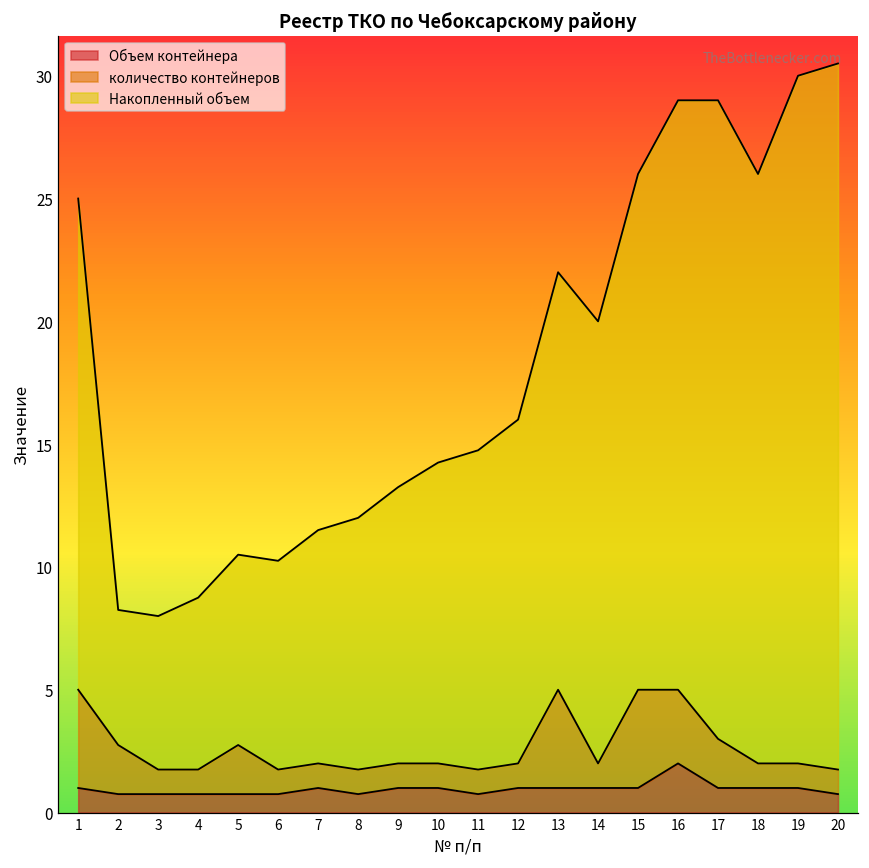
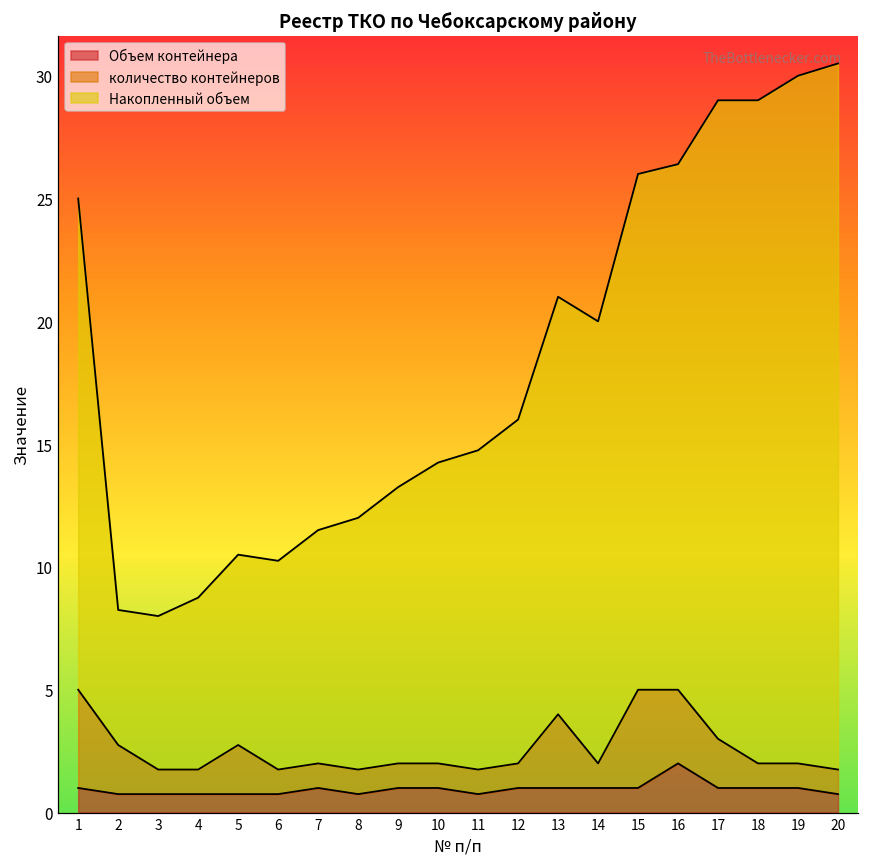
  {
    "Объем контейнера": {
      "1": 1.0,
      "2": 0.8,
      "3": 0.8,
      "4": 0.8,
      "5": 0.8,
      "6": 0.8,
      "7": 1.0,
      "8": 0.8,
      "9": 1.0,
      "10": 1.0,
      "11": 0.8,
      "12": 1.0,
      "13": 1.0,
      "14": 1.0,
      "15": 1.0,
      "16": 2.0,
      "17": 1.0,
      "18": 1.0,
      "19": 1.0,
      "20": 0.8
    },
    "количество контейнеров": {
      "1": 4,
      "2": 2,
      "3": 1,
      "4": 1,
      "5": 2,
      "6": 1,
      "7": 1,
      "8": 1,
      "9": 1,
      "10": 1,
      "11": 1,
      "12": 1,
-     "13": 4,
+     "13": 3,
      "14": 1,
      "15": 4,
      "16": 3,
      "17": 2,
      "18": 1,
      "19": 1,
      "20": 1
    },
    "Накопленный объем": {
      "1": 20.0,
      "2": 5.5,
      "3": 6.3,
      "4": 7.0,
      "5": 7.8,
      "6": 8.5,
      "7": 9.5,
      "8": 10.3,
      "9": 11.3,
      "10": 12.3,
      "11": 13.0,
      "12": 14.0,
      "13": 17.0,
      "14": 18.0,
      "15": 21.0,
-     "16": 24.0,
+     "16": 21.4,
      "17": 26.0,
-     "18": 24,
+     "18": 27,
      "19": 28.0,
      "20": 28.8
    }
  }
